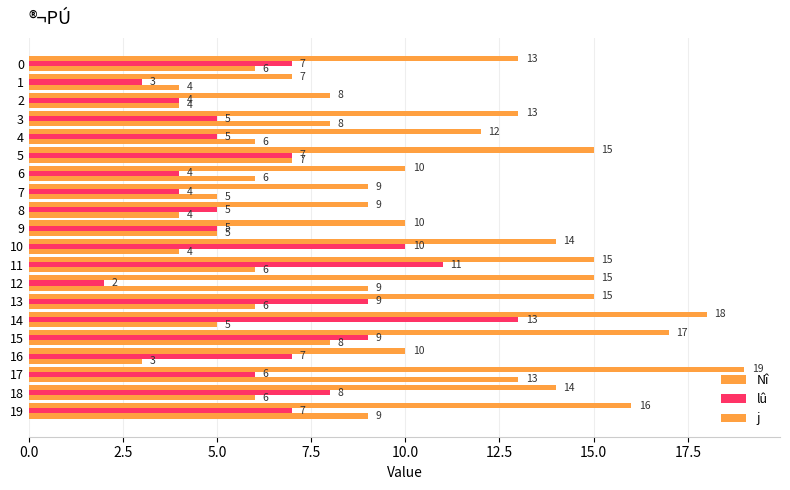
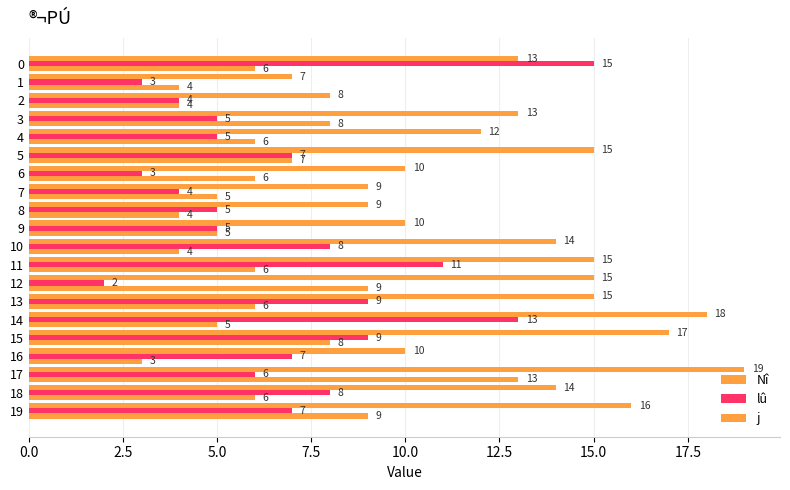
  {
    "lû": {
-     "0": 7,
+     "0": 15,
      "1": 3,
      "3": 5,
      "4": 5,
-     "6": 4,
+     "6": 3,
      "7": 4,
      "8": 5,
-     "10": 10,
+     "10": 8,
      "11": 11,
      "12": 2,
      "13": 9,
      "14": 13,
      "15": 9,
      "16": 7,
      "17": 6,
      "18": 8,
      "19": 7
    }
  }
